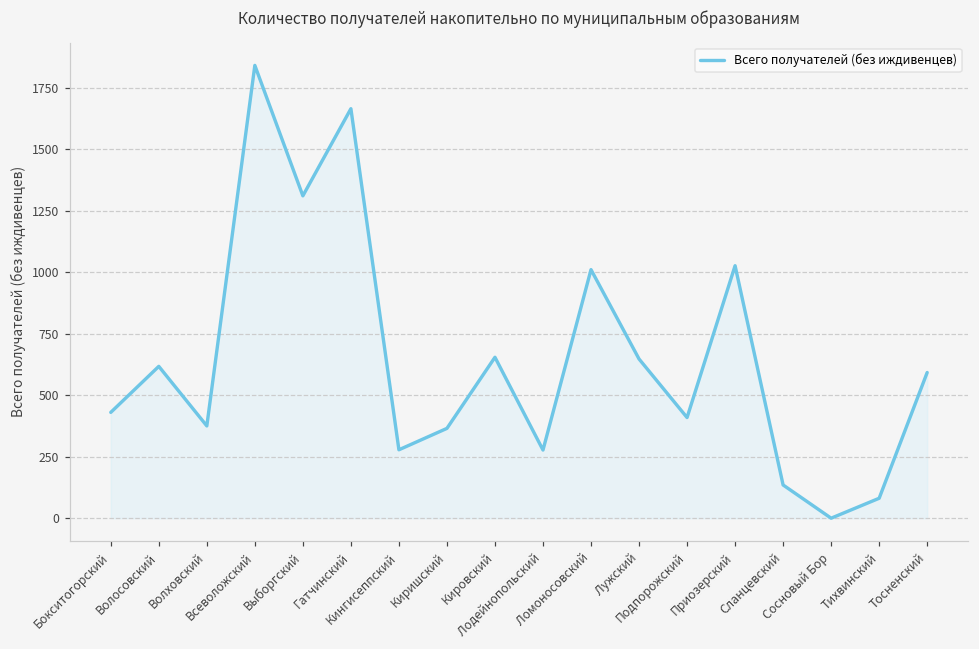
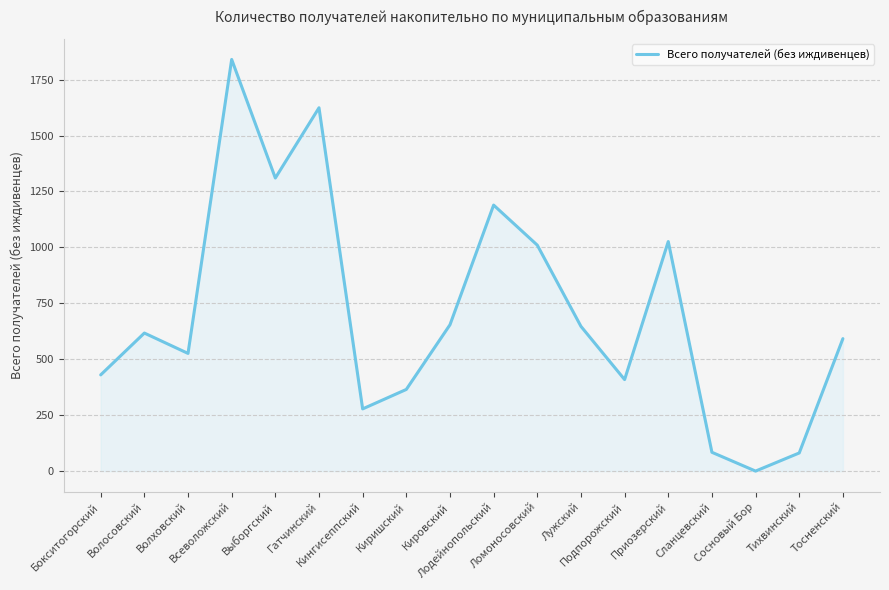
  {
    "Бокситогорский": 430,
    "Волосовский": 620,
-   "Волховский": 380,
+   "Волховский": 530,
    "Всеволожский": 1840,
    "Выборгский": 1310,
-   "Гатчинский": 1660,
+   "Гатчинский": 1620,
    "Кингисеппский": 280,
    "Киришский": 370,
    "Кировский": 650,
-   "Лодейнопольский": 280,
+   "Лодейнопольский": 1190,
    "Ломоносовский": 1010,
    "Лужский": 650,
    "Подпорожский": 410,
    "Приозерский": 1030,
-   "Сланцевский": 140,
+   "Сланцевский": 80,
    "Сосновый Бор": 0,
    "Тихвинский": 80,
    "Тосненский": 590
  }
